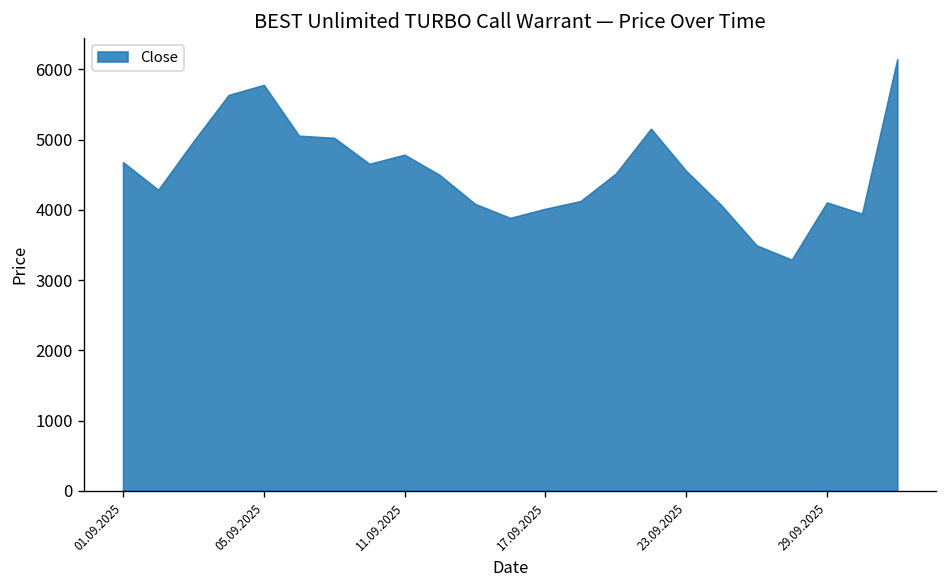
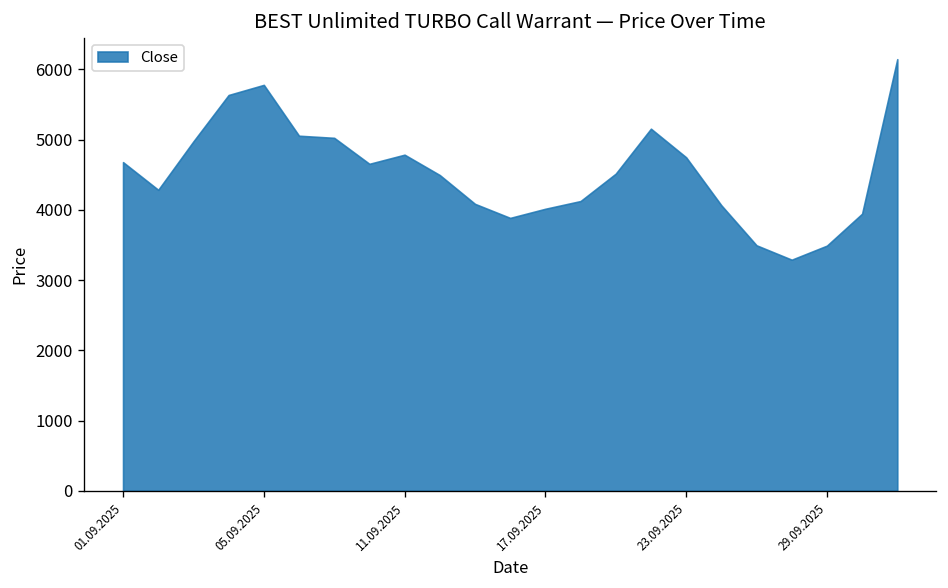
  {
    "01.09.2025": 4700,
    "05.09.2025": 5800,
    "11.09.2025": 4800,
    "17.09.2025": 4000,
-   "23.09.2025": 4600,
-   "29.09.2025": 4100
+   "23.09.2025": 4700,
+   "29.09.2025": 3500
  }
